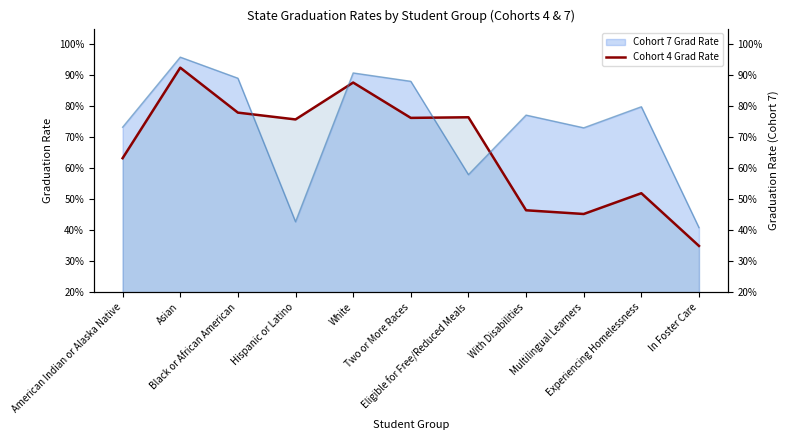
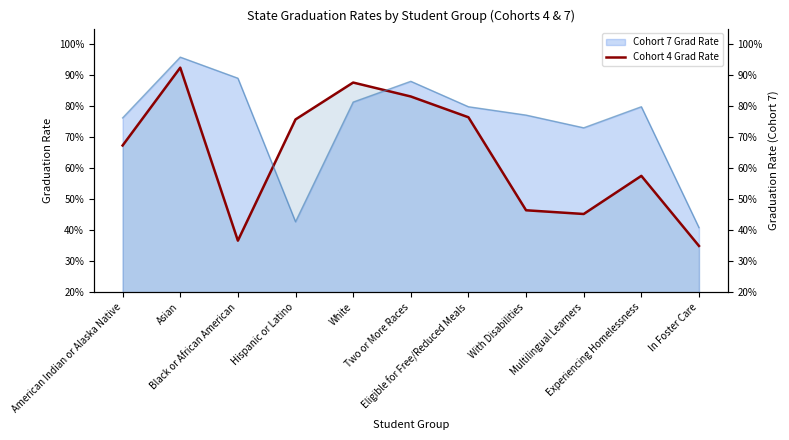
  {
    "Cohort 4 Grad Rate": {
-     "American Indian or Alaska Native": "63%",
+     "American Indian or Alaska Native": "67%",
      "Asian": "92%",
-     "Black or African American": "78%",
+     "Black or African American": "37%",
      "Hispanic or Latino": "76%",
      "White": "88%",
-     "Two or More Races": "76%",
+     "Two or More Races": "83%",
      "Eligible for Free/Reduced Meals": "76%",
      "With Disabilities": "46%",
      "Multilingual Learners": "45%",
-     "Experiencing Homelessness": "52%",
+     "Experiencing Homelessness": "57%",
      "In Foster Care": "35%"
    },
    "Cohort 7 Grad Rate": {
-     "American Indian or Alaska Native": "73%",
+     "American Indian or Alaska Native": "76%",
      "Asian": "96%",
      "Black or African American": "89%",
      "Hispanic or Latino": "43%",
-     "White": "91%",
+     "White": "81%",
      "Two or More Races": "88%",
-     "Eligible for Free/Reduced Meals": "58%",
+     "Eligible for Free/Reduced Meals": "80%",
      "With Disabilities": "77%",
      "Multilingual Learners": "73%",
      "Experiencing Homelessness": "80%",
      "In Foster Care": "41%"
    }
  }
